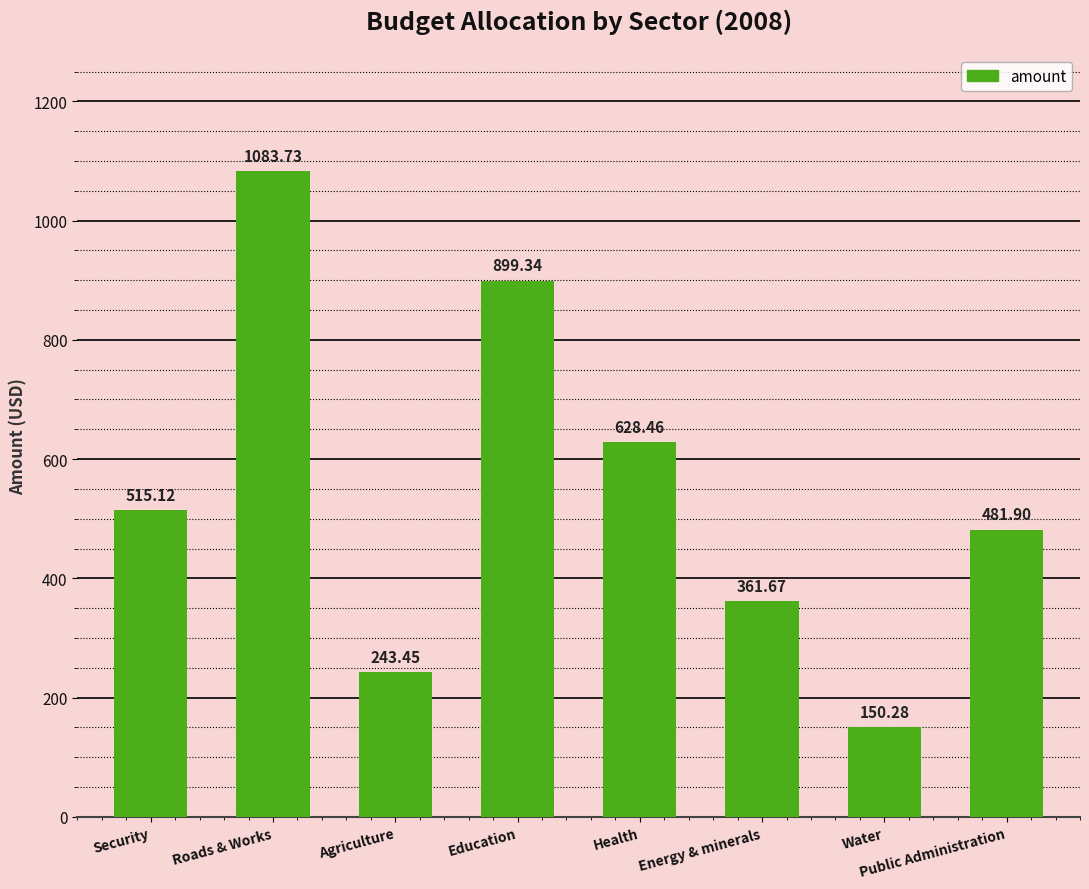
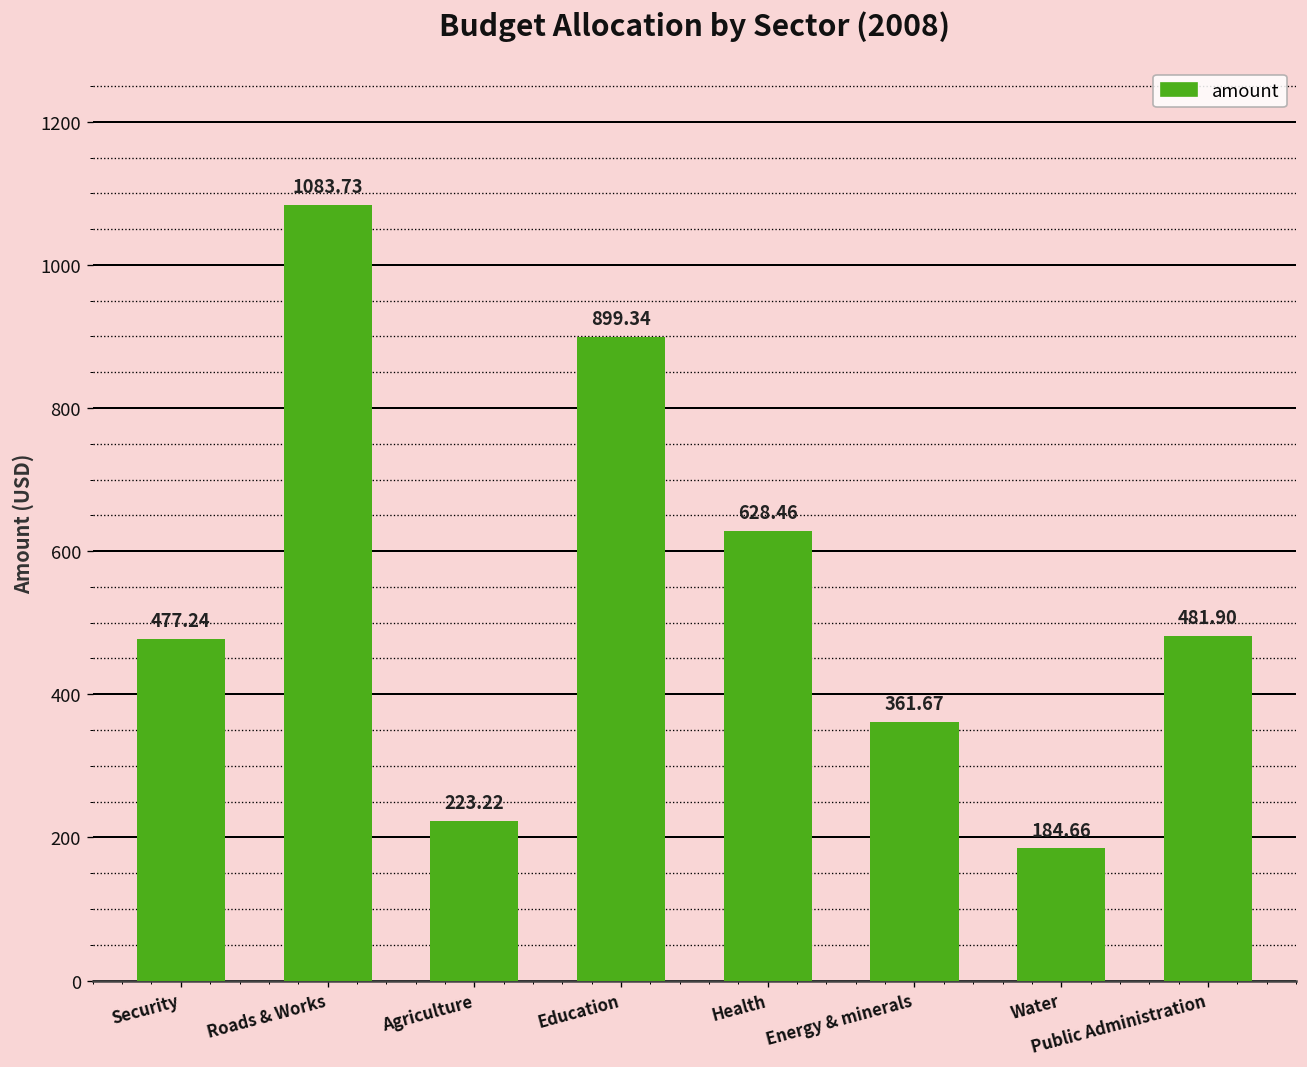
  {
-   "Security": 515.12,
+   "Security": 477.24,
    "Roads & Works": 1083.73,
-   "Agriculture": 243.45,
+   "Agriculture": 223.22,
    "Education": 899.34,
    "Health": 628.46,
    "Energy & minerals": 361.67,
-   "Water": 150.28,
+   "Water": 184.66,
    "Public Administration": 481.90
  }
